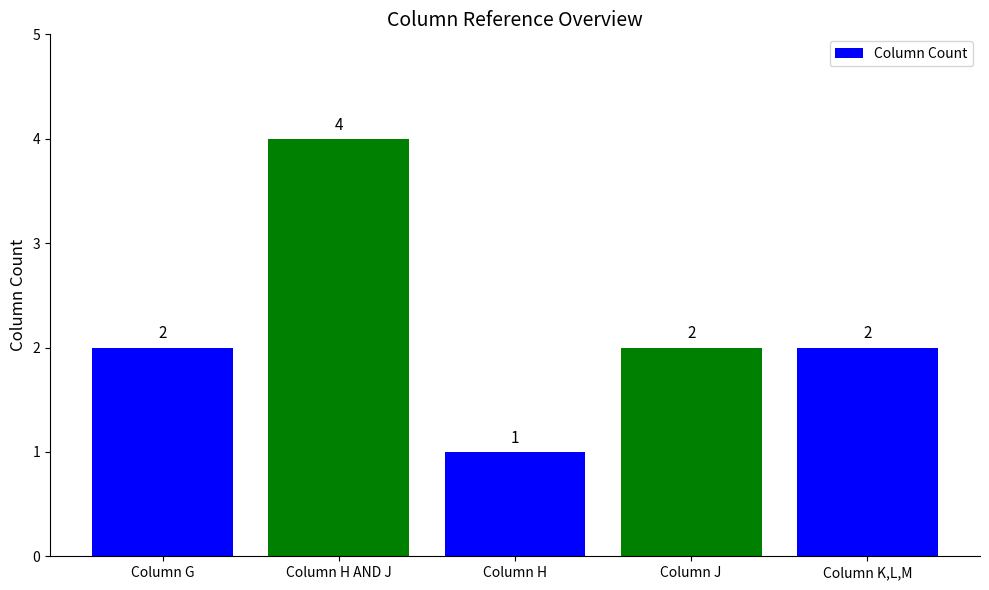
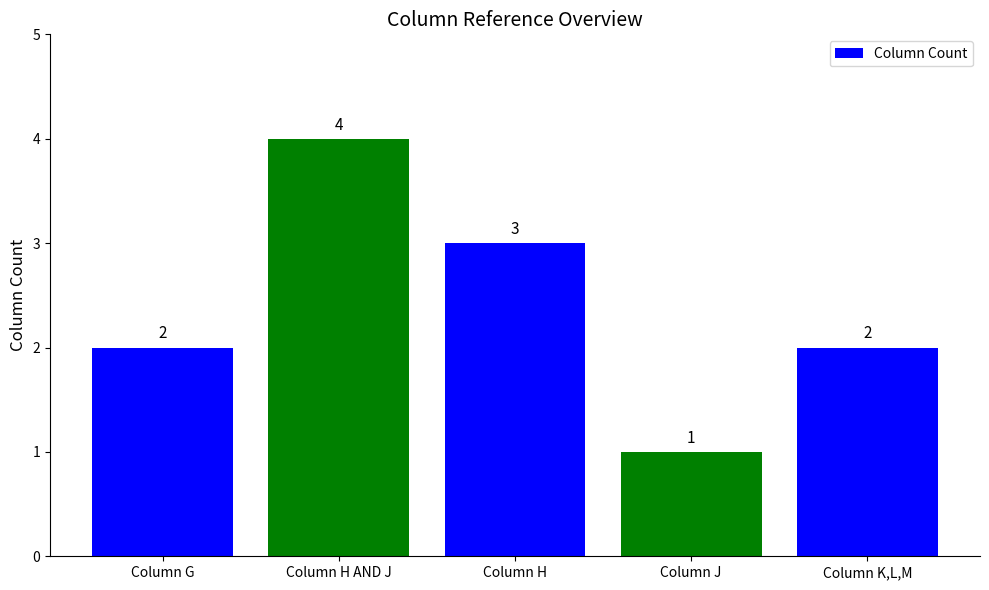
  {
    "Column G": 2,
    "Column H AND J": 4,
-   "Column H": 1,
-   "Column J": 2,
+   "Column H": 3,
+   "Column J": 1,
    "Column K,L,M": 2
  }
